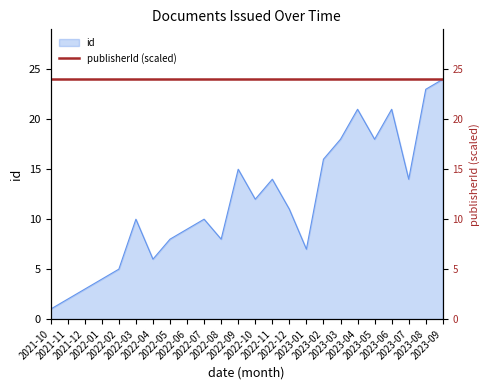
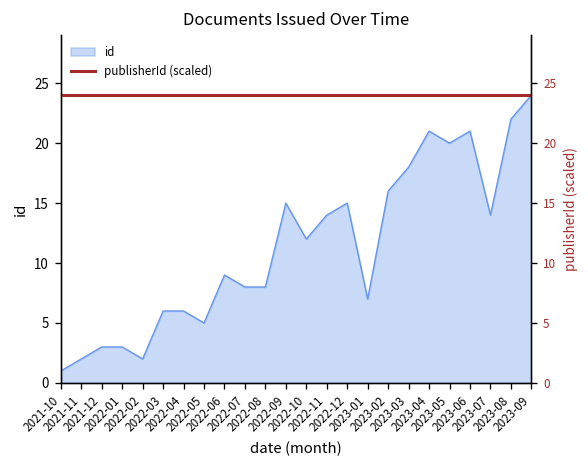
  {
    "id": {
      "2021-10": 1,
      "2021-11": 2,
      "2021-12": 3,
-     "2022-01": 4,
-     "2022-02": 5,
-     "2022-03": 10,
+     "2022-01": 3,
+     "2022-02": 2,
+     "2022-03": 6,
      "2022-04": 6,
-     "2022-05": 8,
+     "2022-05": 5,
      "2022-06": 9,
-     "2022-07": 10,
+     "2022-07": 8,
      "2022-08": 8,
      "2022-09": 15,
      "2022-10": 12,
      "2022-11": 14,
-     "2022-12": 11,
+     "2022-12": 15,
      "2023-01": 7,
      "2023-02": 16,
      "2023-03": 18,
      "2023-04": 21,
-     "2023-05": 18,
+     "2023-05": 20,
      "2023-06": 21,
      "2023-07": 14,
-     "2023-08": 23,
+     "2023-08": 22,
      "2023-09": 24
    },
    "publisherId (scaled)": {
      "2021-10": 24,
      "2021-11": 24,
      "2021-12": 24,
      "2022-01": 24,
      "2022-02": 24,
      "2022-03": 24,
      "2022-04": 24,
      "2022-05": 24,
      "2022-06": 24,
      "2022-07": 24,
      "2022-08": 24,
      "2022-09": 24,
      "2022-10": 24,
      "2022-11": 24,
      "2022-12": 24,
      "2023-01": 24,
      "2023-02": 24,
      "2023-03": 24,
      "2023-04": 24,
      "2023-05": 24,
      "2023-06": 24,
      "2023-07": 24,
      "2023-08": 24,
      "2023-09": 24
    }
  }
